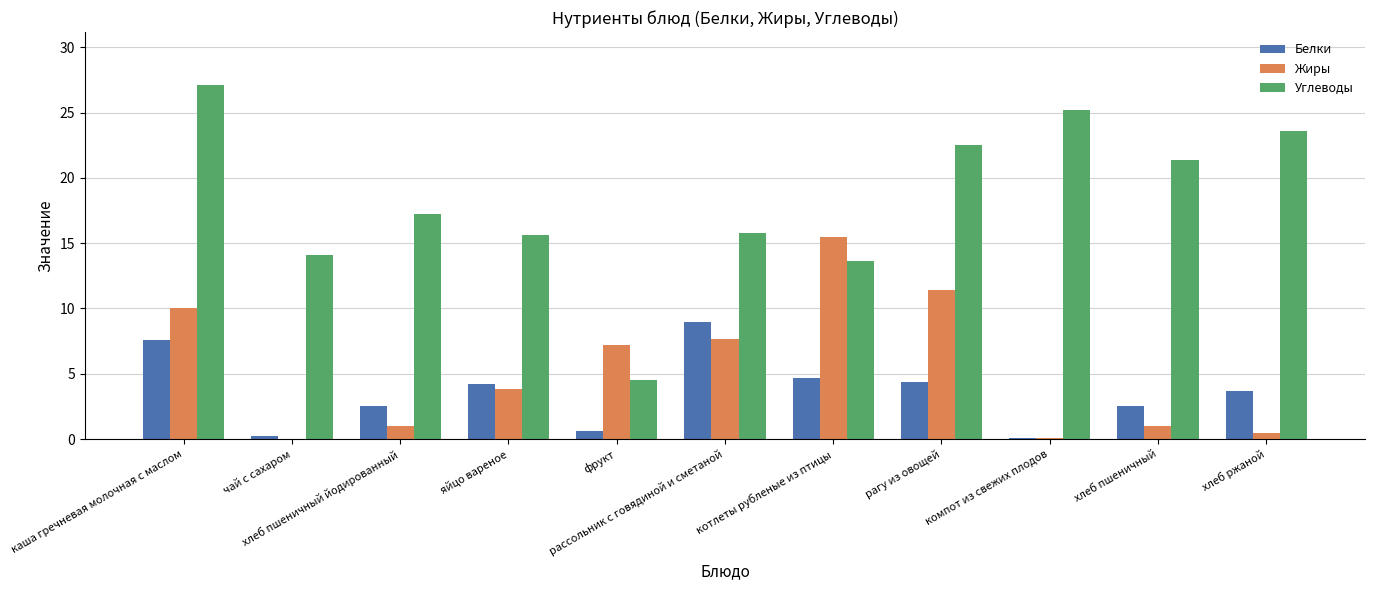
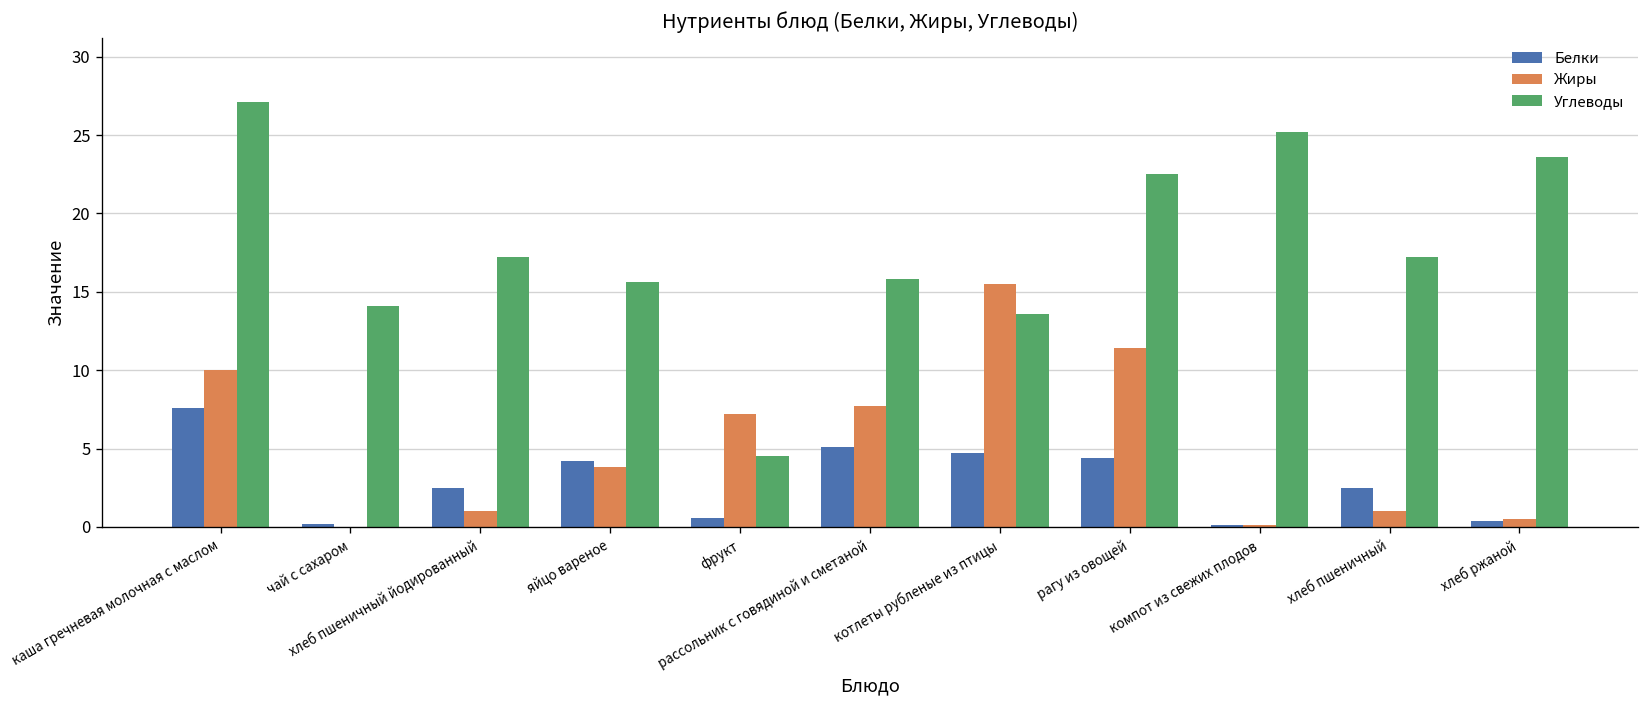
  {
    "Белки": {
      "каша гречневая молочная с маслом": 7.6,
      "чай с сахаром": 0.2,
      "хлеб пшеничный йодированный": 2.5,
      "яйцо вареное": 4.2,
      "фрукт": 0.6,
-     "рассольник с говядиной и сметаной": 9.0,
+     "рассольник с говядиной и сметаной": 5.1,
      "котлеты рубленые из птицы": 4.7,
      "рагу из овощей": 4.4,
      "хлеб пшеничный": 2.5,
-     "хлеб ржаной": 3.7
+     "хлеб ржаной": 0.4
    },
    "Жиры": {
      "каша гречневая молочная с маслом": 10.0,
      "чай с сахаром": 0.0,
      "хлеб пшеничный йодированный": 1.0,
      "яйцо вареное": 3.8,
      "фрукт": 7.2,
      "рассольник с говядиной и сметаной": 7.7,
      "котлеты рубленые из птицы": 15.5,
      "рагу из овощей": 11.4,
      "хлеб пшеничный": 1.0,
      "хлеб ржаной": 0.5
    },
    "Углеводы": {
      "каша гречневая молочная с маслом": 27.1,
      "чай с сахаром": 14.1,
      "хлеб пшеничный йодированный": 17.2,
      "яйцо вареное": 15.6,
      "фрукт": 4.5,
      "рассольник с говядиной и сметаной": 15.8,
      "котлеты рубленые из птицы": 13.6,
      "рагу из овощей": 22.5,
      "компот из свежих плодов": 25.2,
-     "хлеб пшеничный": 21.4,
+     "хлеб пшеничный": 17.2,
      "хлеб ржаной": 23.6
    }
  }
